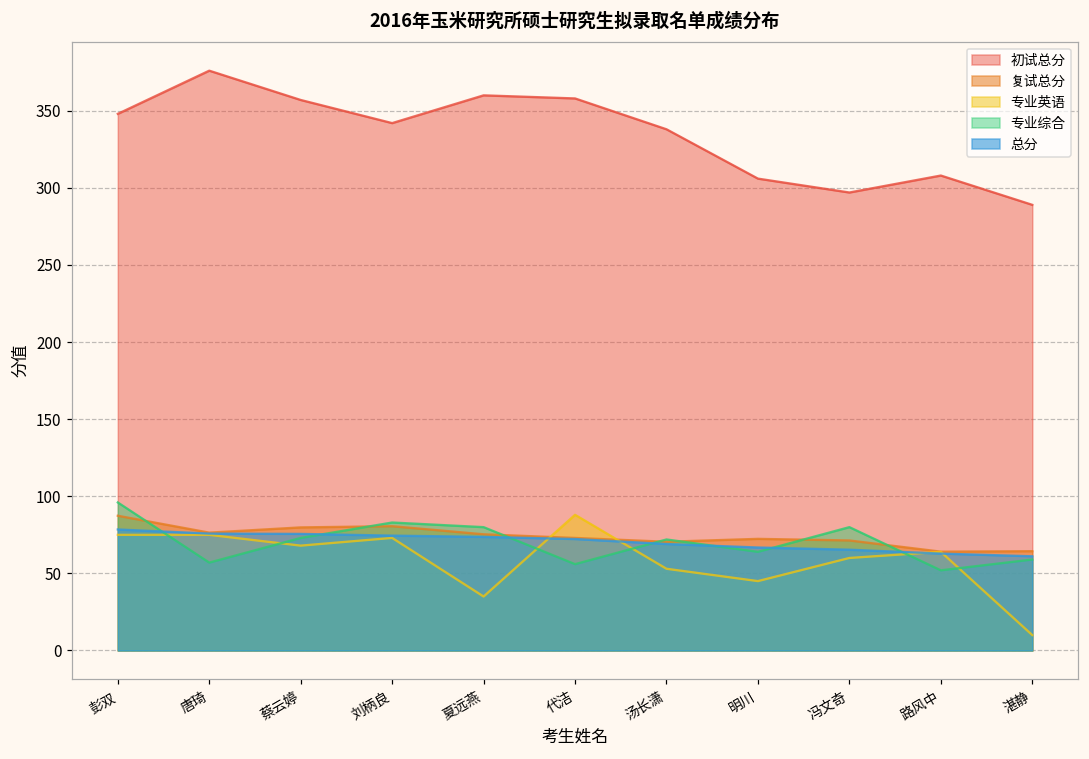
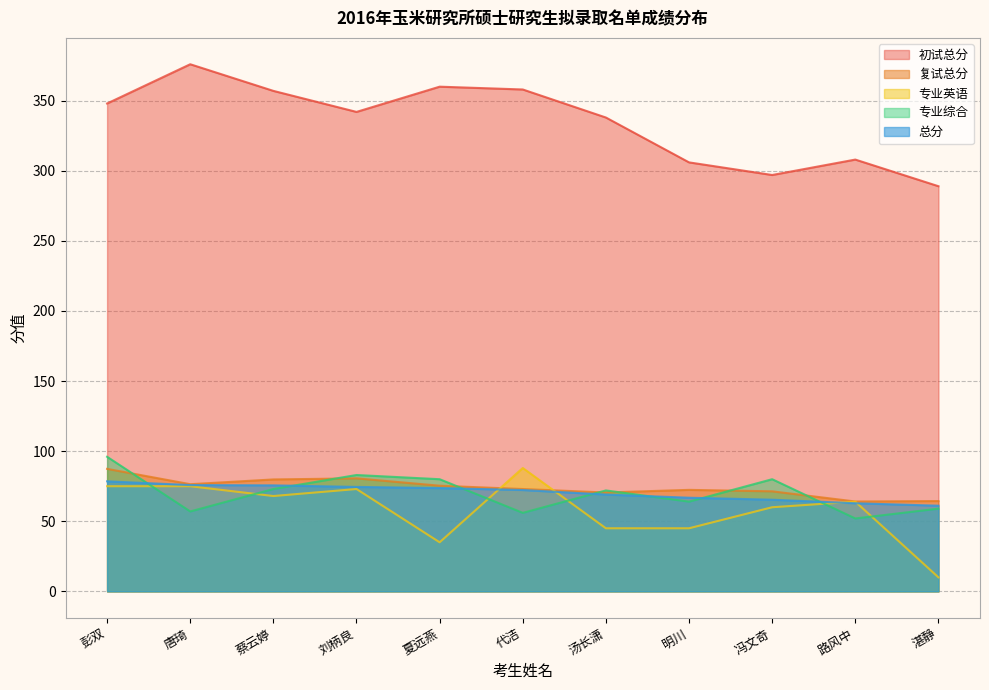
  {
    "专业英语": {
      "彭双": 75,
      "蔡云婷": 68,
      "夏远燕": 35,
      "代洁": 88,
-     "汤长潇": 53,
+     "汤长潇": 45,
      "明川": 45,
      "冯文奇": 60,
      "湛静": 10
    },
    "专业综合": {
      "彭双": 96,
      "唐琦": 57,
      "蔡云婷": 73,
      "刘柄良": 83,
      "夏远燕": 80,
      "代洁": 56,
      "明川": 64,
      "冯文奇": 80,
      "路风中": 52,
      "湛静": 59
    },
    "总分": {
      "彭双": 78,
      "蔡云婷": 76,
      "明川": 67,
      "冯文奇": 65,
      "湛静": 61
    }
  }
